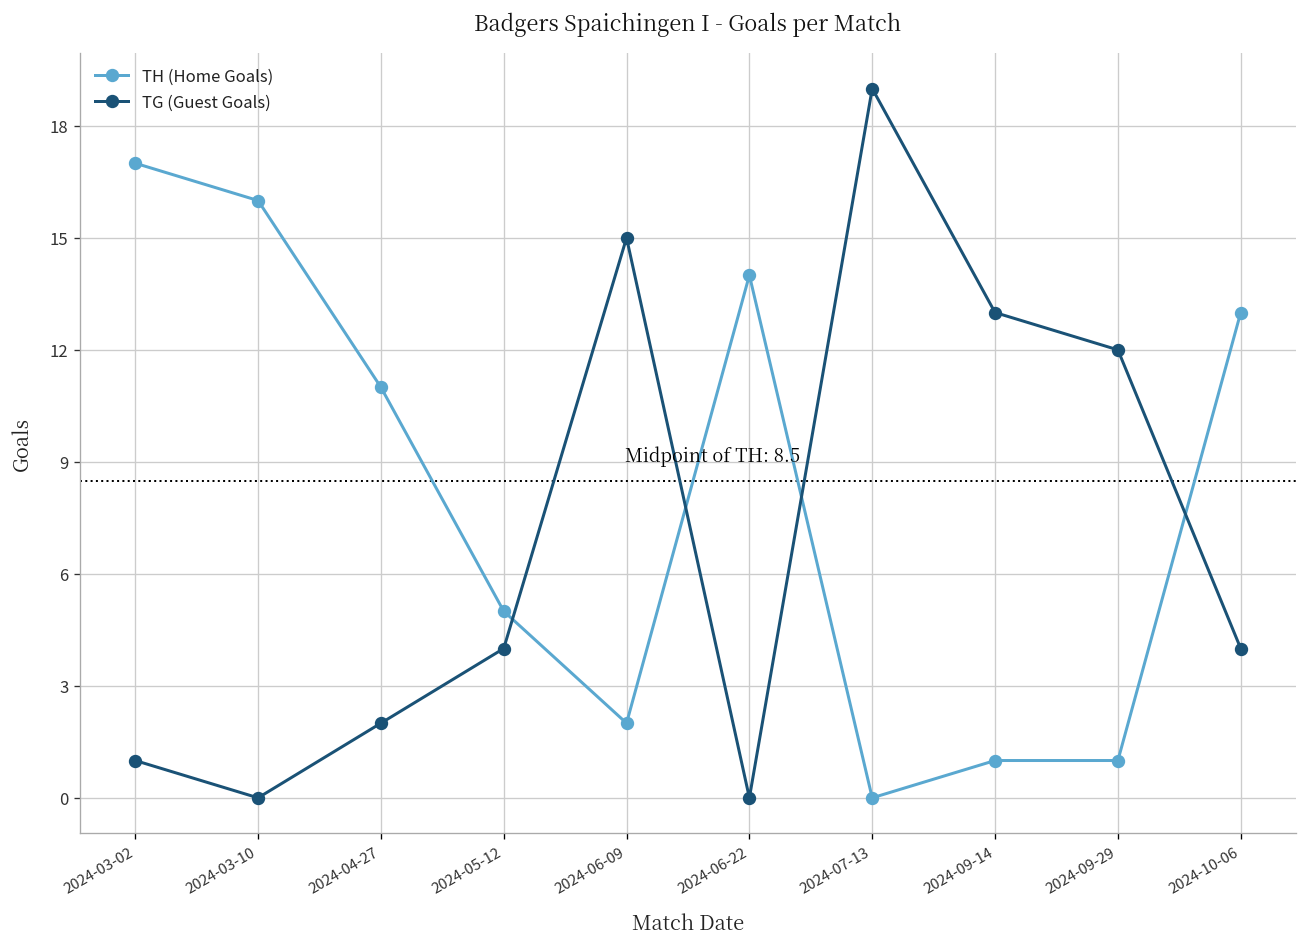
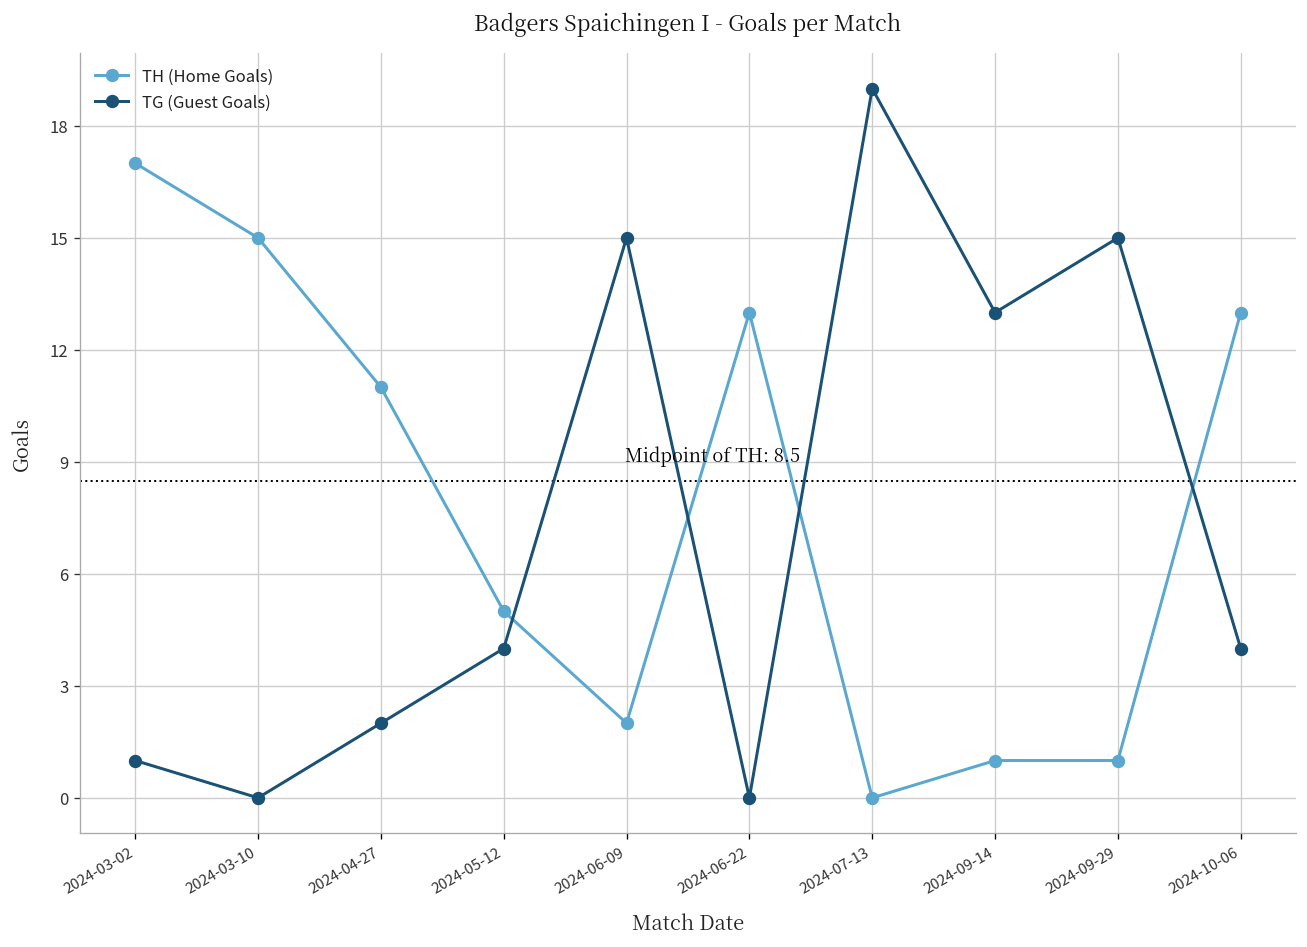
  {
    "TH (Home Goals)": {
      "2024-03-02": 17,
-     "2024-03-10": 16,
+     "2024-03-10": 15,
      "2024-04-27": 11,
      "2024-05-12": 5,
      "2024-06-09": 2,
-     "2024-06-22": 14,
+     "2024-06-22": 13,
      "2024-07-13": 0,
      "2024-09-14": 1,
      "2024-09-29": 1,
      "2024-10-06": 13
    },
    "TG (Guest Goals)": {
      "2024-03-02": 1,
      "2024-03-10": 0,
      "2024-04-27": 2,
      "2024-05-12": 4,
      "2024-06-09": 15,
      "2024-06-22": 0,
      "2024-07-13": 19,
      "2024-09-14": 13,
-     "2024-09-29": 12,
+     "2024-09-29": 15,
      "2024-10-06": 4
    }
  }
